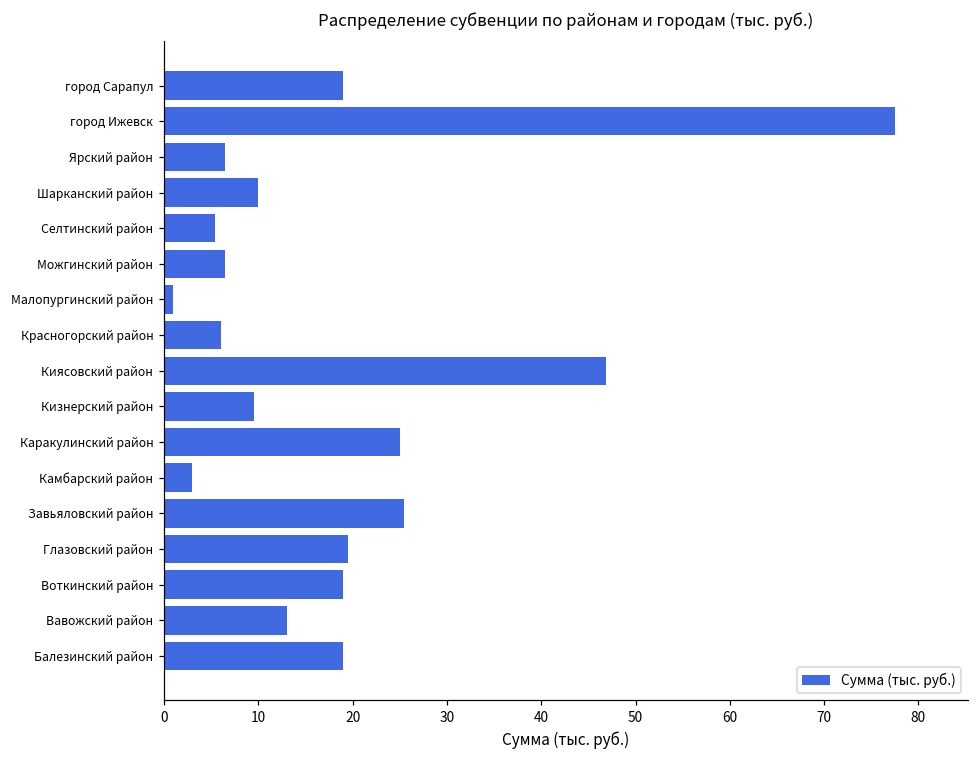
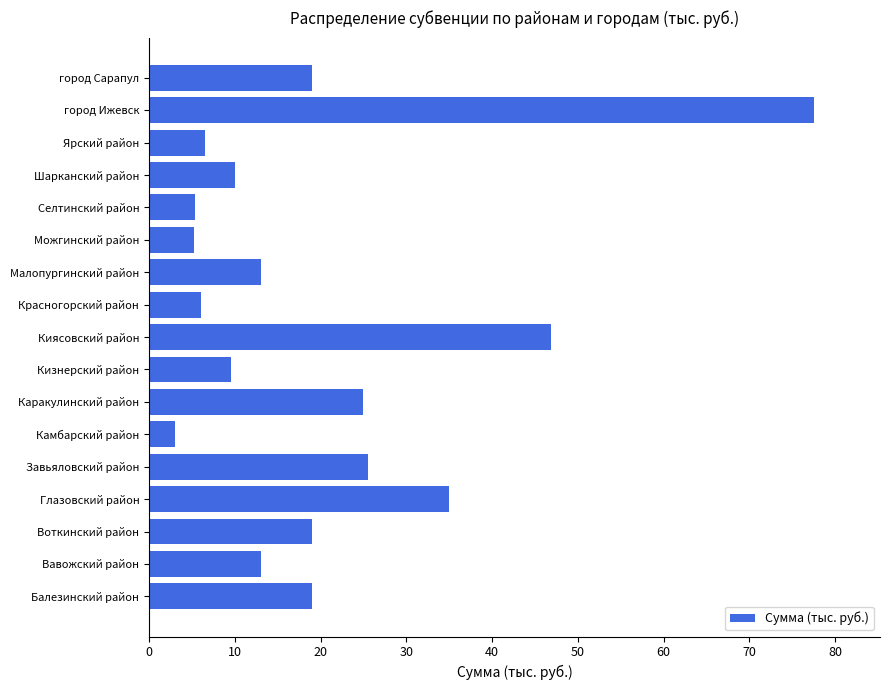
  {
    "город Сарапул": 19,
    "город Ижевск": 78,
    "Ярский район": 7,
    "Шарканский район": 10,
    "Селтинский район": 5,
-   "Можгинский район": 7,
-   "Малопургинский район": 1,
+   "Можгинский район": 5,
+   "Малопургинский район": 13,
    "Красногорский район": 6,
    "Киясовский район": 47,
    "Кизнерский район": 10,
    "Каракулинский район": 25,
    "Камбарский район": 3,
    "Завьяловский район": 26,
-   "Глазовский район": 20,
+   "Глазовский район": 35,
    "Воткинский район": 19,
    "Вавожский район": 13,
    "Балезинский район": 19
  }
